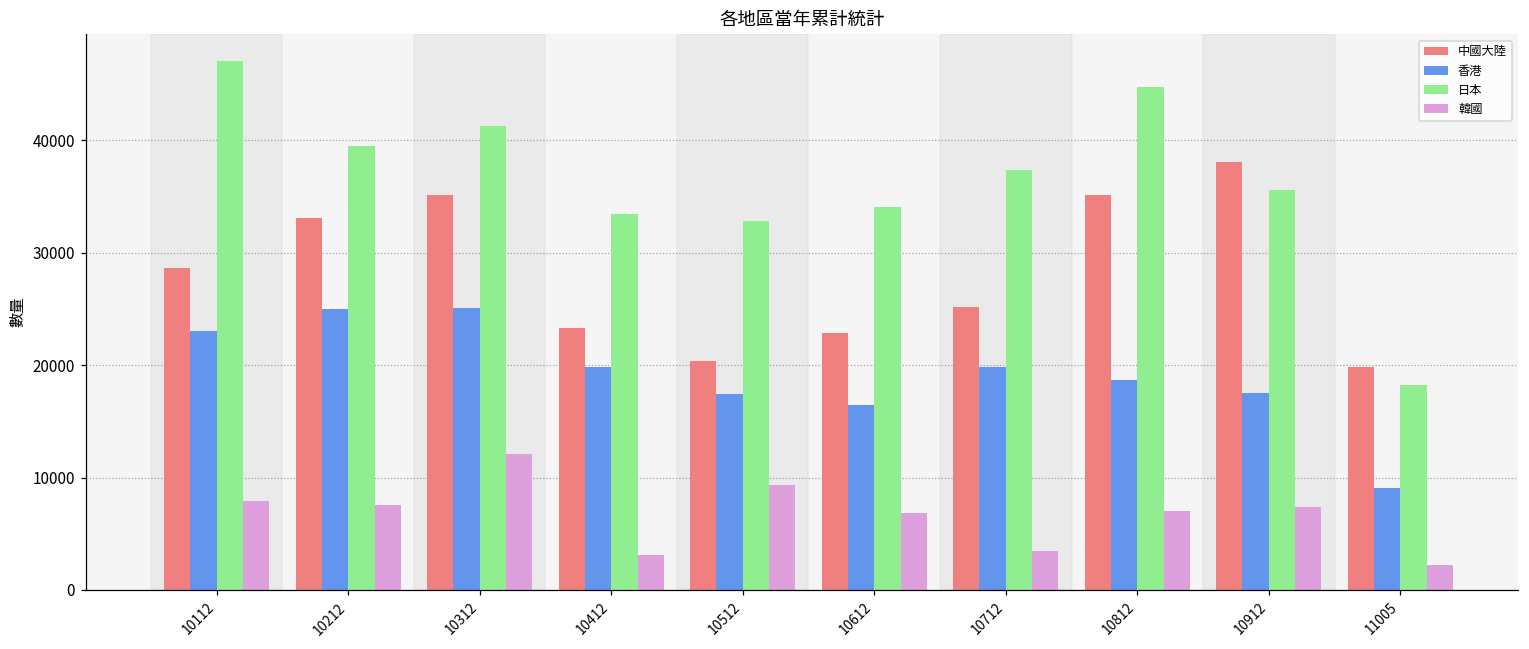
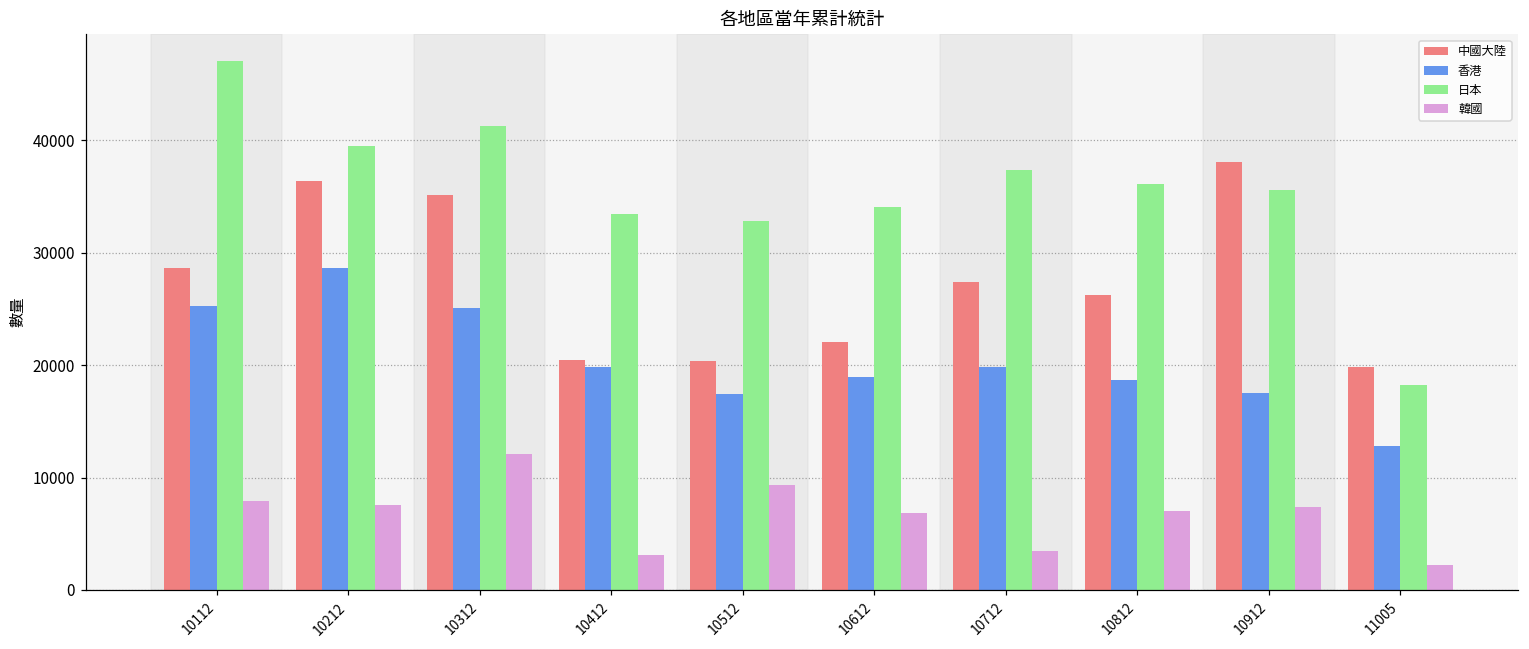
  {
    "中國大陸": {
      "10112": 28600,
-     "10212": 33100,
+     "10212": 36400,
      "10312": 35200,
-     "10412": 23300,
+     "10412": 20400,
      "10512": 20400,
-     "10612": 22800,
-     "10712": 25200,
-     "10812": 35100,
+     "10612": 22000,
+     "10712": 27400,
+     "10812": 26300,
      "10912": 38100,
      "11005": 19800
    },
    "香港": {
-     "10112": 23100,
-     "10212": 25000,
+     "10112": 25300,
+     "10212": 28700,
      "10312": 25100,
      "10412": 19800,
      "10512": 17400,
-     "10612": 16500,
+     "10612": 19000,
      "10712": 19900,
      "10812": 18700,
      "10912": 17500,
-     "11005": 9100
+     "11005": 12800
    },
    "日本": {
      "10112": 47100,
      "10212": 39500,
      "10312": 41200,
      "10412": 33400,
      "10512": 32800,
      "10612": 34100,
      "10712": 37400,
-     "10812": 44800,
+     "10812": 36100,
      "10912": 35600,
      "11005": 18200
    },
    "韓國": {
      "10112": 7900,
      "10212": 7500,
      "10312": 12100,
      "10412": 3100,
      "10512": 9300,
      "10612": 6900,
      "10712": 3400,
      "10812": 7000,
      "10912": 7300,
      "11005": 2200
    }
  }
